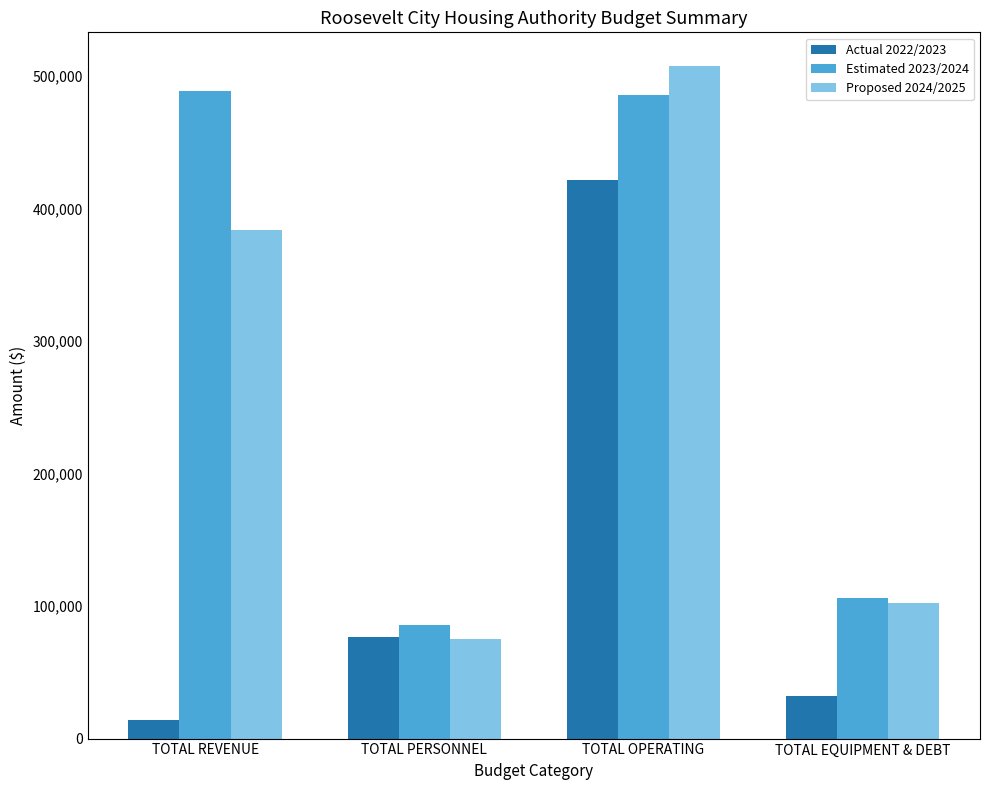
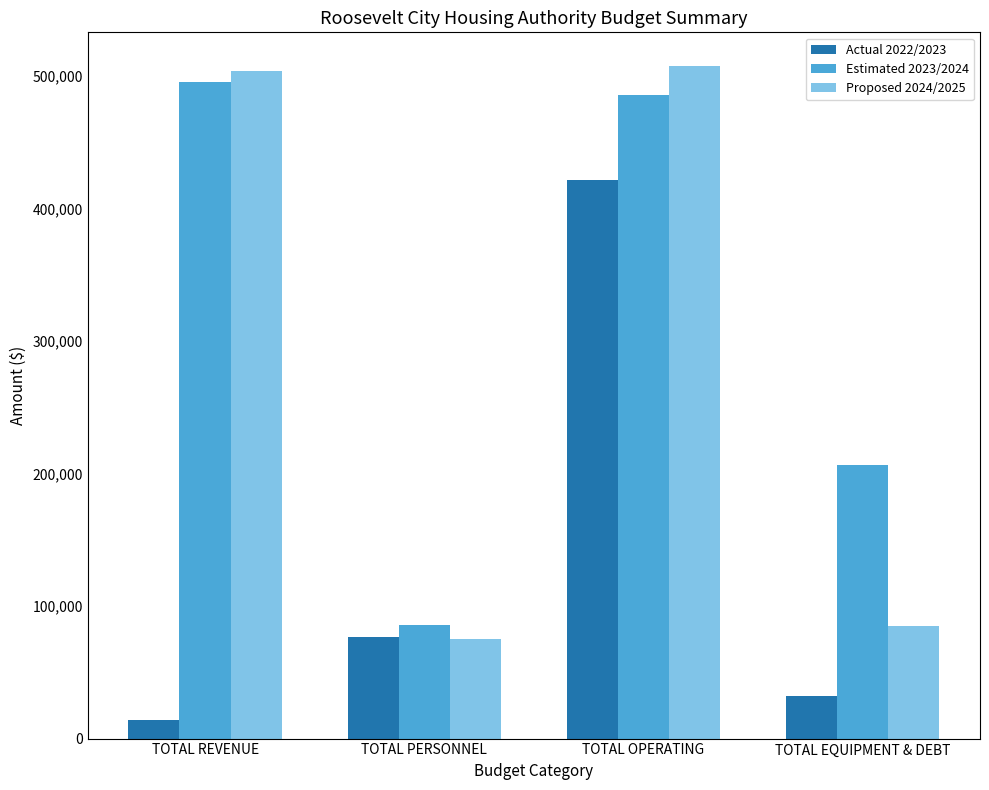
  {
    "Actual 2022/2023": {
      "TOTAL REVENUE": "14,000",
      "TOTAL PERSONNEL": "77,000",
      "TOTAL OPERATING": "422,000",
      "TOTAL EQUIPMENT & DEBT": "32,000"
    },
    "Estimated 2023/2024": {
-     "TOTAL REVENUE": "489,000",
+     "TOTAL REVENUE": "495,000",
      "TOTAL PERSONNEL": "86,000",
      "TOTAL OPERATING": "486,000",
-     "TOTAL EQUIPMENT & DEBT": "106,000"
+     "TOTAL EQUIPMENT & DEBT": "206,000"
    },
    "Proposed 2024/2025": {
-     "TOTAL REVENUE": "384,000",
+     "TOTAL REVENUE": "504,000",
      "TOTAL PERSONNEL": "75,000",
      "TOTAL OPERATING": "508,000",
-     "TOTAL EQUIPMENT & DEBT": "103,000"
+     "TOTAL EQUIPMENT & DEBT": "85,000"
    }
  }
